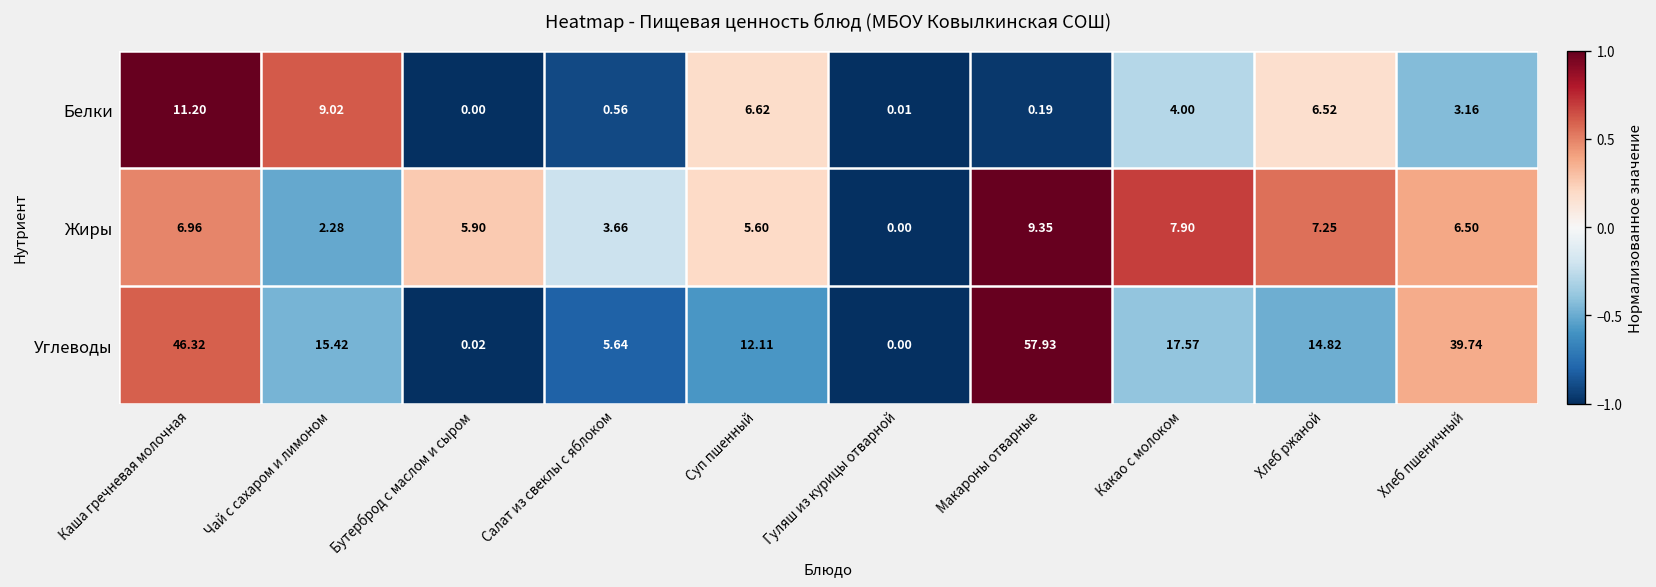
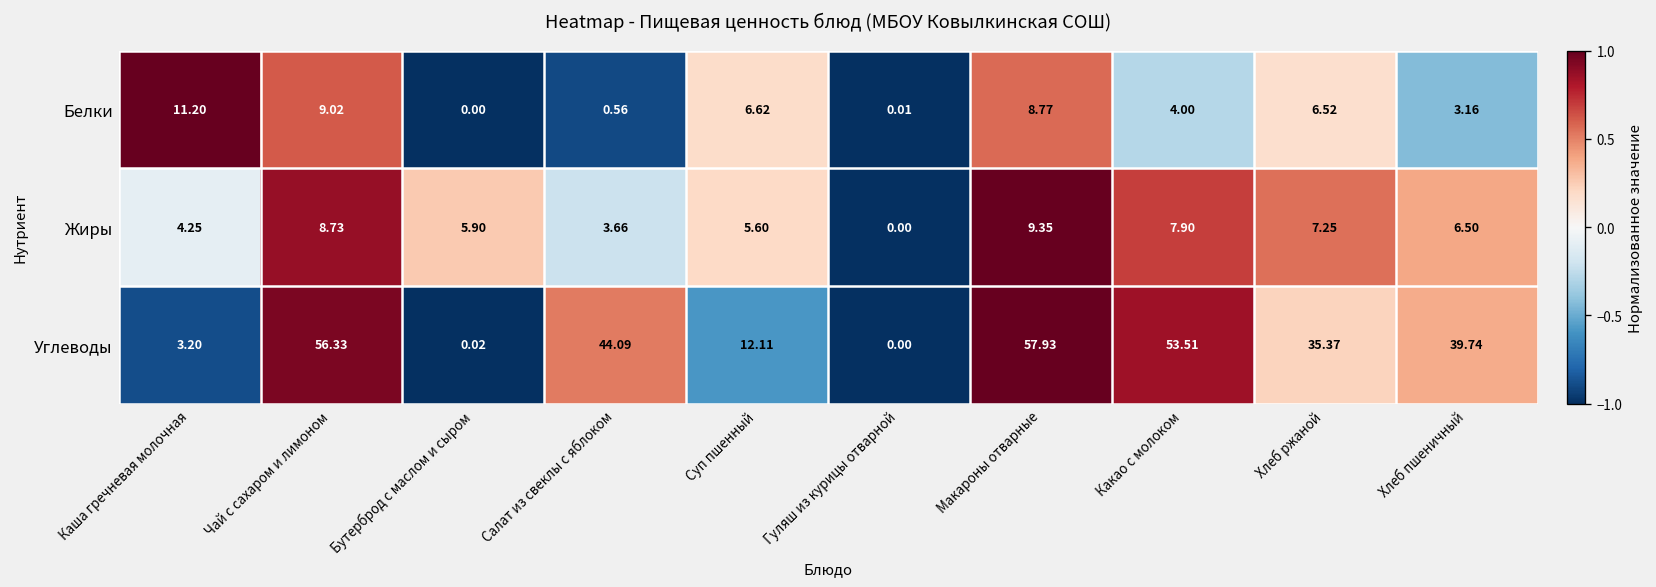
  {
    "Белки": {
      "Каша гречневая молочная": 11.20,
      "Чай с сахаром и лимоном": 9.02,
      "Бутерброд с маслом и сыром": 0.00,
      "Салат из свеклы с яблоком": 0.56,
      "Суп пшенный": 6.62,
      "Гуляш из курицы отварной": 0.01,
-     "Макароны отварные": 0.19,
+     "Макароны отварные": 8.77,
      "Какао с молоком": 4.00,
      "Хлеб ржаной": 6.52,
      "Хлеб пшеничный": 3.16
    },
    "Жиры": {
-     "Каша гречневая молочная": 6.96,
-     "Чай с сахаром и лимоном": 2.28,
+     "Каша гречневая молочная": 4.25,
+     "Чай с сахаром и лимоном": 8.73,
      "Бутерброд с маслом и сыром": 5.90,
      "Салат из свеклы с яблоком": 3.66,
      "Суп пшенный": 5.60,
      "Гуляш из курицы отварной": 0.00,
      "Макароны отварные": 9.35,
      "Какао с молоком": 7.90,
      "Хлеб ржаной": 7.25,
      "Хлеб пшеничный": 6.50
    },
    "Углеводы": {
-     "Каша гречневая молочная": 46.32,
-     "Чай с сахаром и лимоном": 15.42,
+     "Каша гречневая молочная": 3.20,
+     "Чай с сахаром и лимоном": 56.33,
      "Бутерброд с маслом и сыром": 0.02,
-     "Салат из свеклы с яблоком": 5.64,
+     "Салат из свеклы с яблоком": 44.09,
      "Суп пшенный": 12.11,
      "Гуляш из курицы отварной": 0.00,
      "Макароны отварные": 57.93,
-     "Какао с молоком": 17.57,
-     "Хлеб ржаной": 14.82,
+     "Какао с молоком": 53.51,
+     "Хлеб ржаной": 35.37,
      "Хлеб пшеничный": 39.74
    }
  }
